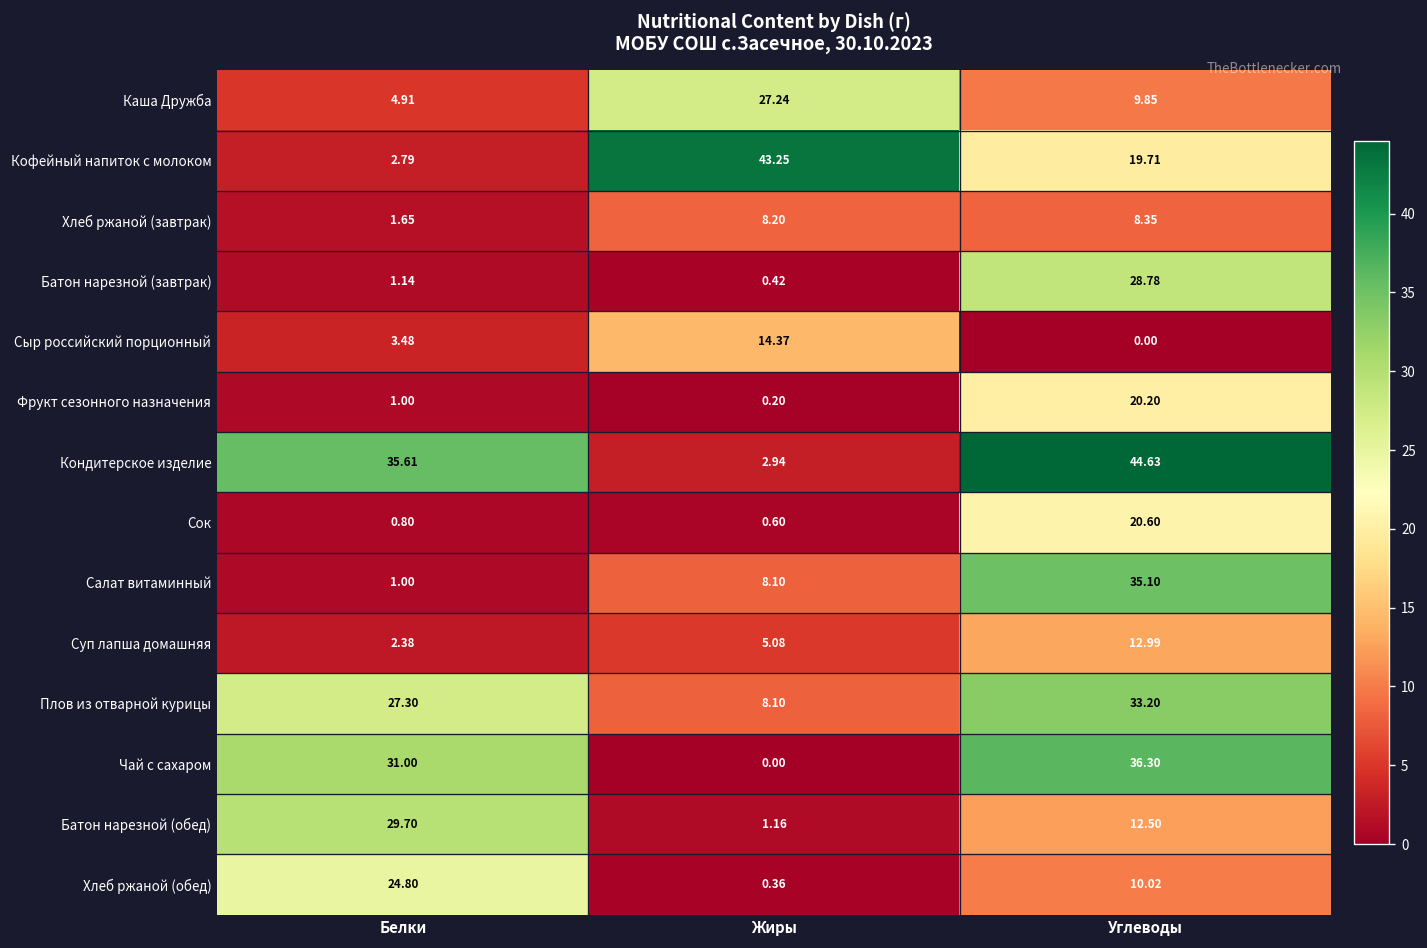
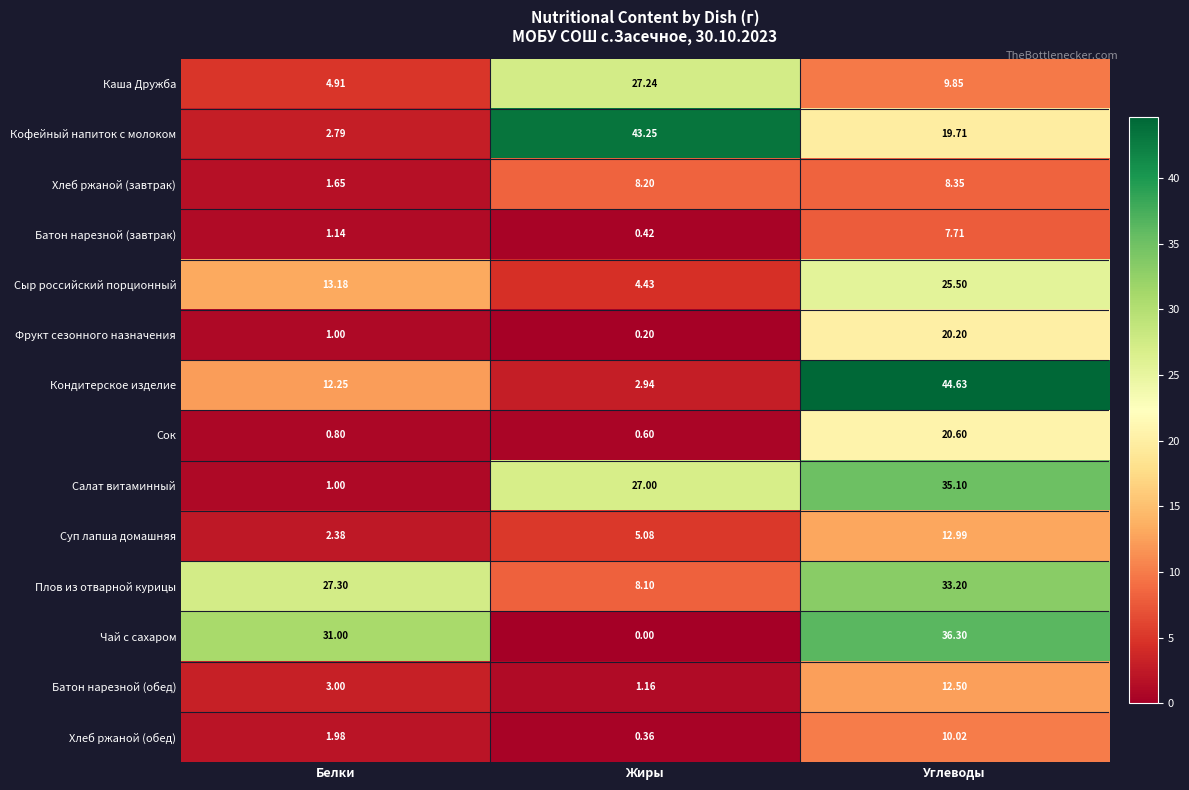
  {
    "Каша Дружба": {
      "Белки": 4.91,
      "Жиры": 27.24,
      "Углеводы": 9.85
    },
    "Кофейный напиток с молоком": {
      "Белки": 2.79,
      "Жиры": 43.25,
      "Углеводы": 19.71
    },
    "Хлеб ржаной (завтрак)": {
      "Белки": 1.65,
      "Жиры": 8.20,
      "Углеводы": 8.35
    },
    "Батон нарезной (завтрак)": {
      "Белки": 1.14,
      "Жиры": 0.42,
-     "Углеводы": 28.78
+     "Углеводы": 7.71
    },
    "Сыр российский порционный": {
-     "Белки": 3.48,
-     "Жиры": 14.37,
-     "Углеводы": 0.00
+     "Белки": 13.18,
+     "Жиры": 4.43,
+     "Углеводы": 25.50
    },
    "Фрукт сезонного назначения": {
      "Белки": 1.00,
      "Жиры": 0.20,
      "Углеводы": 20.20
    },
    "Кондитерское изделие": {
-     "Белки": 35.61,
+     "Белки": 12.25,
      "Жиры": 2.94,
      "Углеводы": 44.63
    },
    "Сок": {
      "Белки": 0.80,
      "Жиры": 0.60,
      "Углеводы": 20.60
    },
    "Салат витаминный": {
      "Белки": 1.00,
-     "Жиры": 8.10,
+     "Жиры": 27.00,
      "Углеводы": 35.10
    },
    "Суп лапша домашняя": {
      "Белки": 2.38,
      "Жиры": 5.08,
      "Углеводы": 12.99
    },
    "Плов из отварной курицы": {
      "Белки": 27.30,
      "Жиры": 8.10,
      "Углеводы": 33.20
    },
    "Чай с сахаром": {
      "Белки": 31.00,
      "Жиры": 0.00,
      "Углеводы": 36.30
    },
    "Батон нарезной (обед)": {
-     "Белки": 29.70,
+     "Белки": 3.00,
      "Жиры": 1.16,
      "Углеводы": 12.50
    },
    "Хлеб ржаной (обед)": {
-     "Белки": 24.80,
+     "Белки": 1.98,
      "Жиры": 0.36,
      "Углеводы": 10.02
    }
  }
